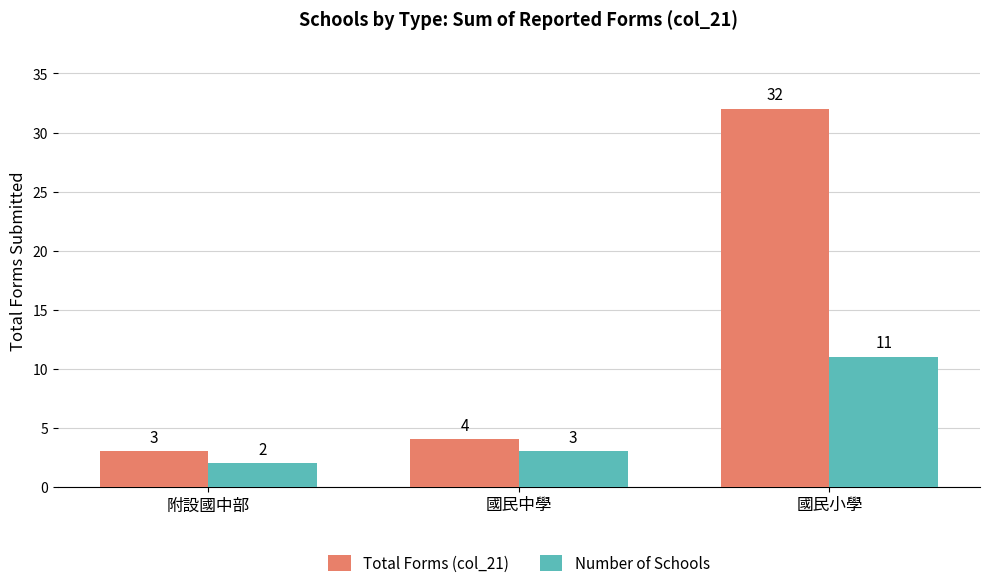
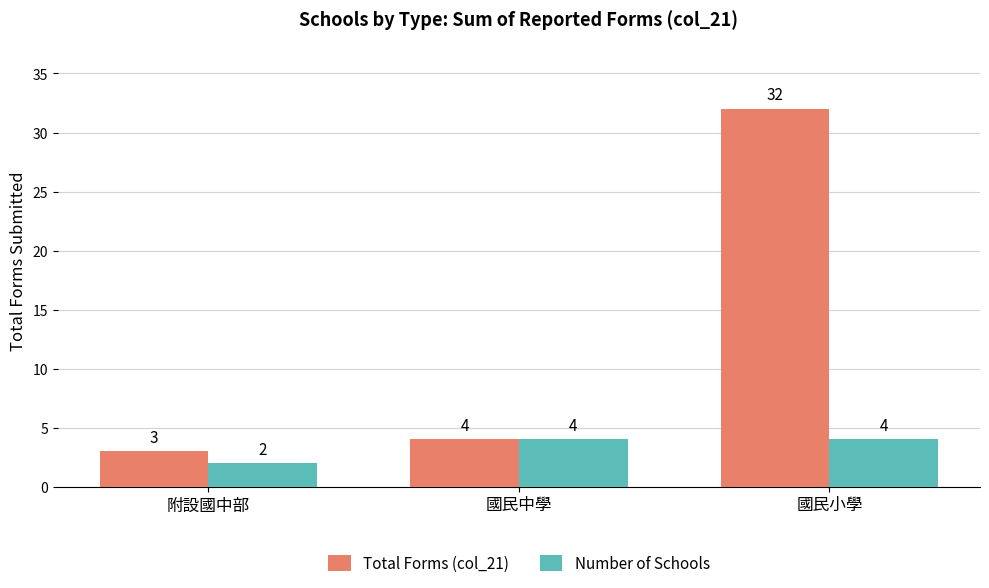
  {
    "Total Forms (col_21)": {
      "附設國中部": 3,
      "國民中學": 4,
      "國民小學": 32
    },
    "Number of Schools": {
      "附設國中部": 2,
-     "國民中學": 3,
-     "國民小學": 11
+     "國民中學": 4,
+     "國民小學": 4
    }
  }
